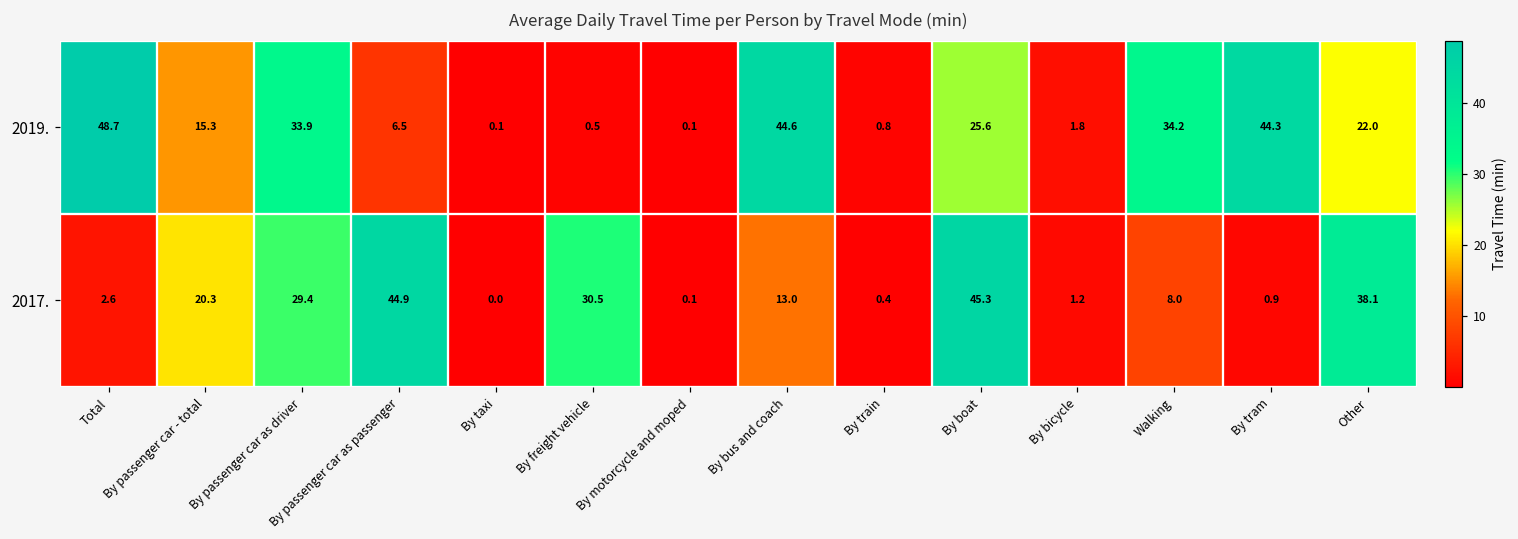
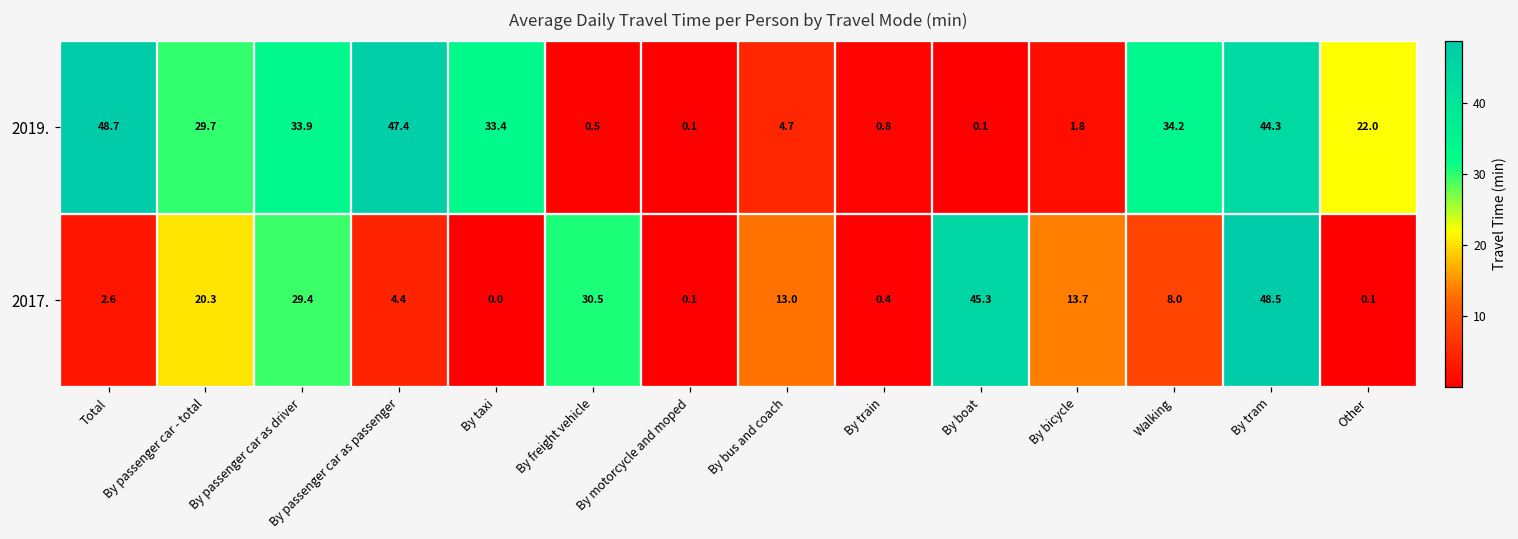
  {
    "2019.": {
      "Total": 48.7,
-     "By passenger car - total": 15.3,
+     "By passenger car - total": 29.7,
      "By passenger car as driver": 33.9,
-     "By passenger car as passenger": 6.5,
-     "By taxi": 0.1,
+     "By passenger car as passenger": 47.4,
+     "By taxi": 33.4,
      "By freight vehicle": 0.5,
      "By motorcycle and moped": 0.1,
-     "By bus and coach": 44.6,
+     "By bus and coach": 4.7,
      "By train": 0.8,
-     "By boat": 25.6,
+     "By boat": 0.1,
      "By bicycle": 1.8,
      "Walking": 34.2,
      "By tram": 44.3,
      "Other": 22.0
    },
    "2017.": {
      "Total": 2.6,
      "By passenger car - total": 20.3,
      "By passenger car as driver": 29.4,
-     "By passenger car as passenger": 44.9,
+     "By passenger car as passenger": 4.4,
      "By taxi": 0.0,
      "By freight vehicle": 30.5,
      "By motorcycle and moped": 0.1,
      "By bus and coach": 13.0,
      "By train": 0.4,
      "By boat": 45.3,
-     "By bicycle": 1.2,
+     "By bicycle": 13.7,
      "Walking": 8.0,
-     "By tram": 0.9,
-     "Other": 38.1
+     "By tram": 48.5,
+     "Other": 0.1
    }
  }
